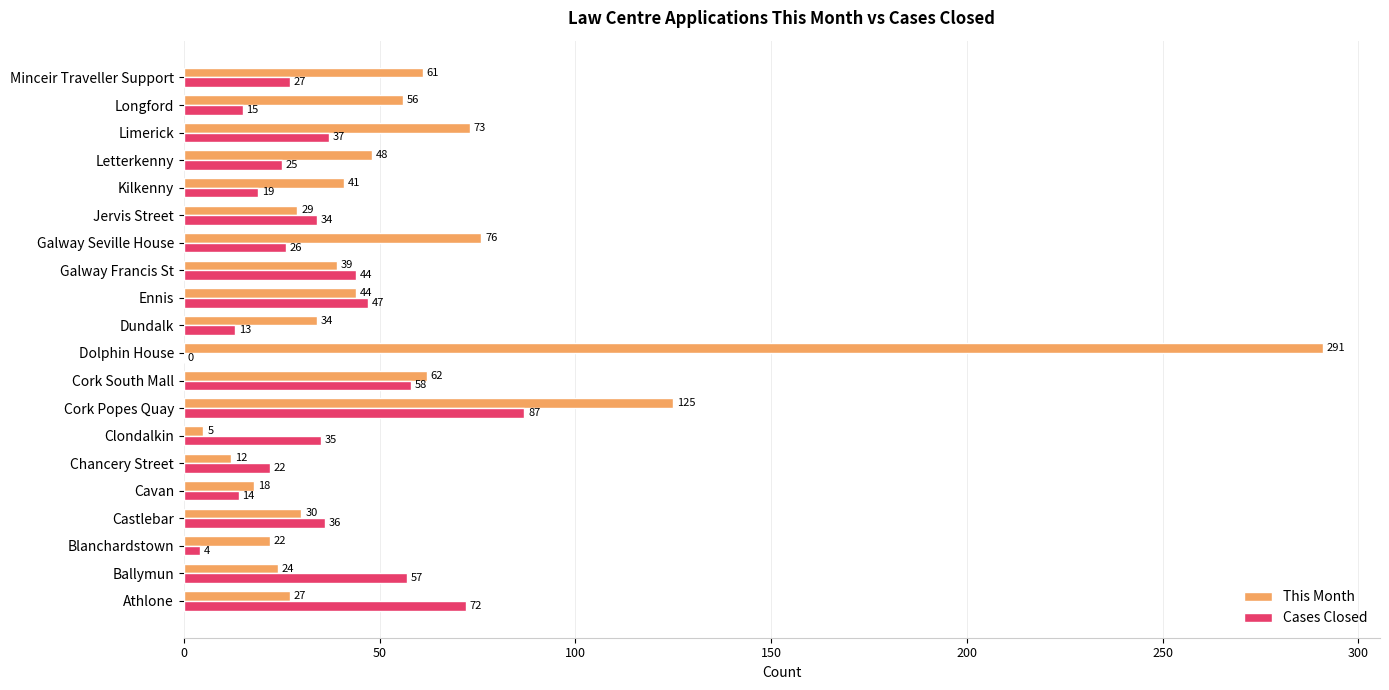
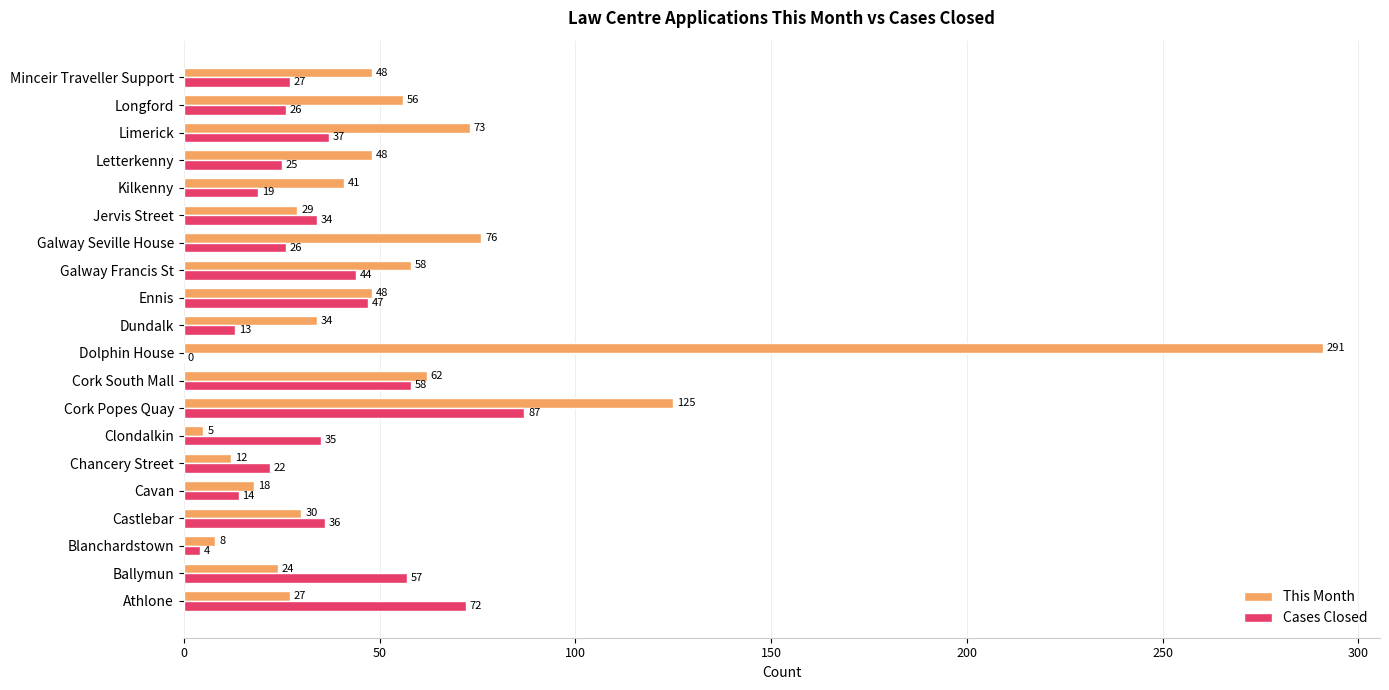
  {
    "This Month": {
-     "Minceir Traveller Support": 61,
+     "Minceir Traveller Support": 48,
      "Longford": 56,
      "Limerick": 73,
      "Letterkenny": 48,
      "Kilkenny": 41,
      "Jervis Street": 29,
      "Galway Seville House": 76,
-     "Galway Francis St": 39,
-     "Ennis": 44,
+     "Galway Francis St": 58,
+     "Ennis": 48,
      "Dundalk": 34,
      "Dolphin House": 291,
      "Cork South Mall": 62,
      "Cork Popes Quay": 125,
      "Clondalkin": 5,
      "Chancery Street": 12,
      "Cavan": 18,
      "Castlebar": 30,
-     "Blanchardstown": 22,
+     "Blanchardstown": 8,
      "Ballymun": 24,
      "Athlone": 27
    },
    "Cases Closed": {
      "Minceir Traveller Support": 27,
-     "Longford": 15,
+     "Longford": 26,
      "Limerick": 37,
      "Letterkenny": 25,
      "Kilkenny": 19,
      "Jervis Street": 34,
      "Galway Seville House": 26,
      "Galway Francis St": 44,
      "Ennis": 47,
      "Dundalk": 13,
      "Dolphin House": 0,
      "Cork South Mall": 58,
      "Cork Popes Quay": 87,
      "Clondalkin": 35,
      "Chancery Street": 22,
      "Cavan": 14,
      "Castlebar": 36,
      "Blanchardstown": 4,
      "Ballymun": 57,
      "Athlone": 72
    }
  }
